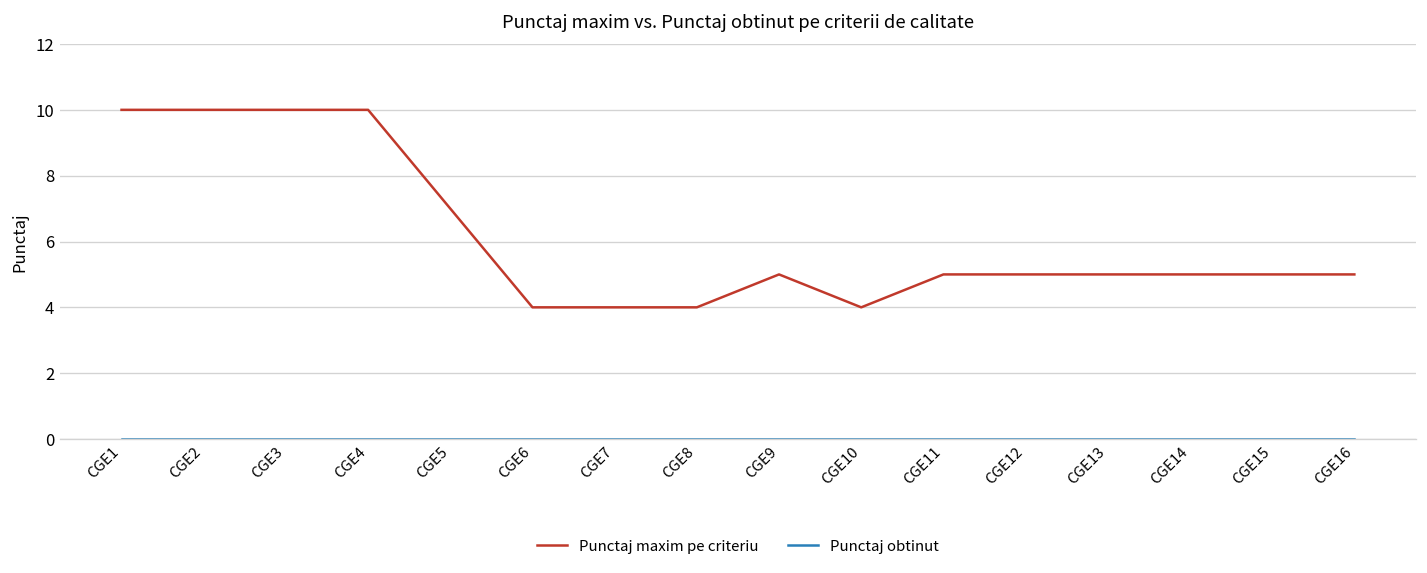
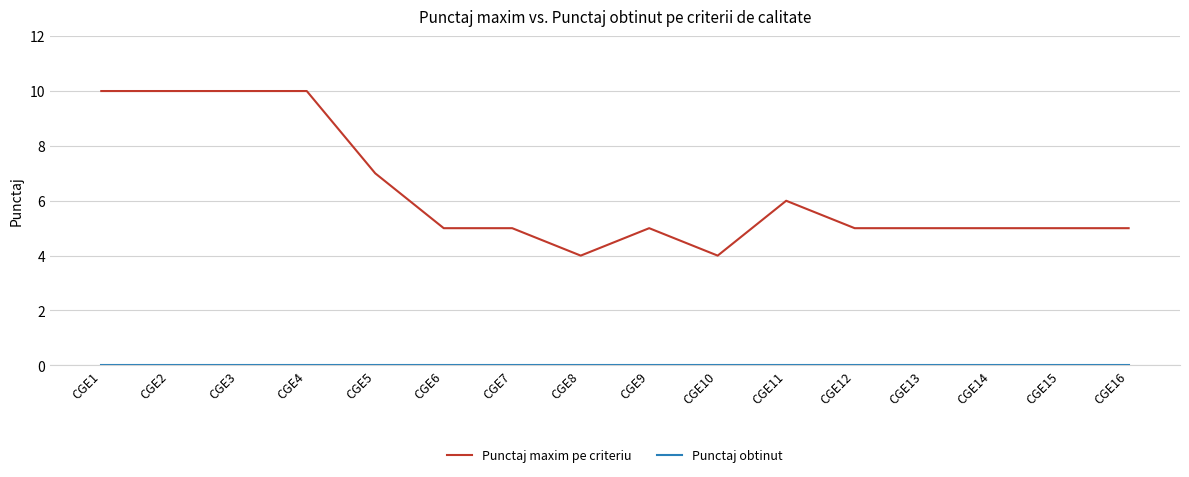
  {
    "Punctaj maxim pe criteriu": {
      "CGE1": 10,
      "CGE2": 10,
      "CGE3": 10,
      "CGE4": 10,
      "CGE5": 7,
-     "CGE6": 4,
-     "CGE7": 4,
+     "CGE6": 5,
+     "CGE7": 5,
      "CGE8": 4,
      "CGE9": 5,
      "CGE10": 4,
-     "CGE11": 5,
+     "CGE11": 6,
      "CGE12": 5,
      "CGE13": 5,
      "CGE14": 5,
      "CGE15": 5,
      "CGE16": 5
    },
    "Punctaj obtinut": {
      "CGE1": 0,
      "CGE2": 0,
      "CGE3": 0,
      "CGE4": 0,
      "CGE5": 0,
      "CGE6": 0,
      "CGE7": 0,
      "CGE8": 0,
      "CGE9": 0,
      "CGE10": 0,
      "CGE11": 0,
      "CGE12": 0,
      "CGE13": 0,
      "CGE14": 0,
      "CGE15": 0,
      "CGE16": 0
    }
  }
